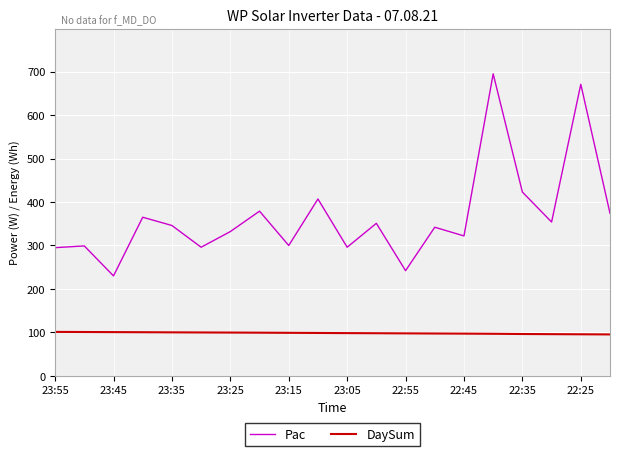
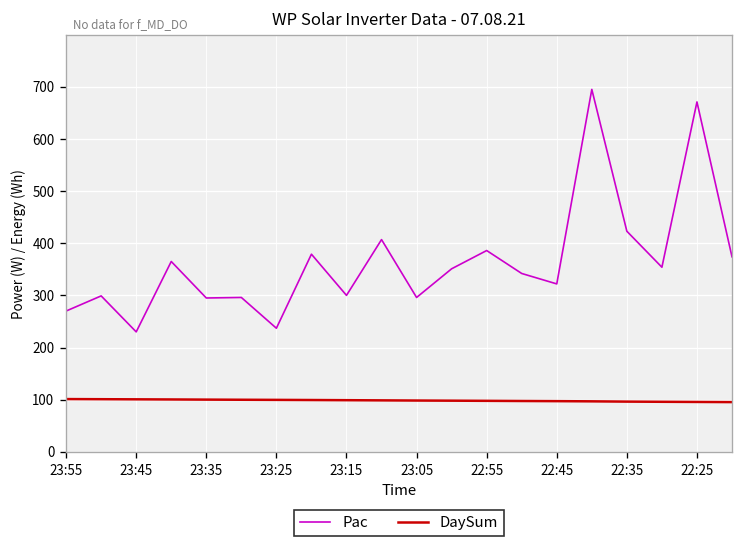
  {
    "Pac": {
-     "23:55": 300,
+     "23:55": 270,
      "23:45": 230,
-     "23:35": 350,
-     "23:25": 330,
+     "23:35": 300,
+     "23:25": 240,
      "23:15": 300,
      "23:05": 300,
-     "22:55": 240,
+     "22:55": 390,
      "22:45": 320,
      "22:35": 420,
      "22:25": 670
    },
    "DaySum": {
      "23:55": 100,
      "23:45": 100,
      "23:35": 100,
      "23:25": 100,
      "23:15": 100,
      "23:05": 100,
      "22:55": 100,
      "22:45": 100,
      "22:35": 100,
      "22:25": 100
    }
  }
